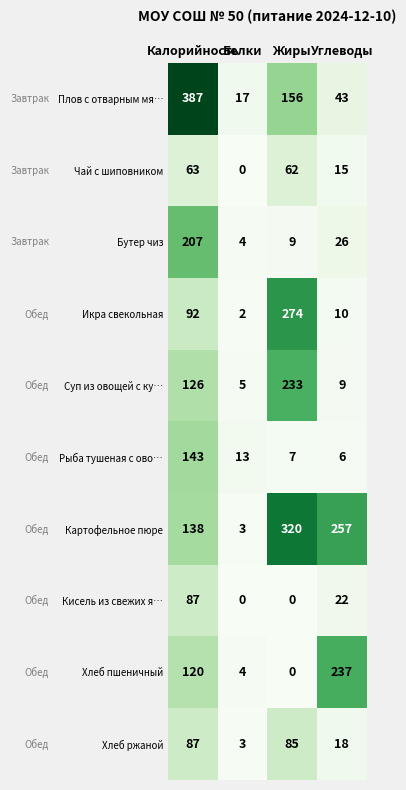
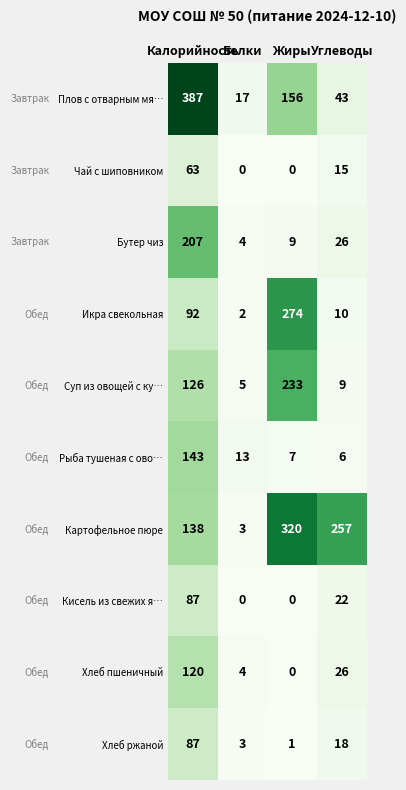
  {
    "Плов с отварным мя…": {
      "Жиры": 156,
      "Углеводы": 43
    },
    "Чай с шиповником": {
-     "Жиры": 62,
+     "Жиры": 0,
      "Углеводы": 15
    },
    "Бутер чиз": {
      "Жиры": 9,
      "Углеводы": 26
    },
    "Икра свекольная": {
      "Жиры": 274,
      "Углеводы": 10
    },
    "Суп из овощей с ку…": {
      "Жиры": 233,
      "Углеводы": 9
    },
    "Рыба тушеная с ово…": {
      "Жиры": 7,
      "Углеводы": 6
    },
    "Картофельное пюре": {
      "Жиры": 320,
      "Углеводы": 257
    },
    "Кисель из свежих я…": {
      "Жиры": 0,
      "Углеводы": 22
    },
    "Хлеб пшеничный": {
      "Жиры": 0,
-     "Углеводы": 237
+     "Углеводы": 26
    },
    "Хлеб ржаной": {
-     "Жиры": 85,
+     "Жиры": 1,
      "Углеводы": 18
    }
  }
